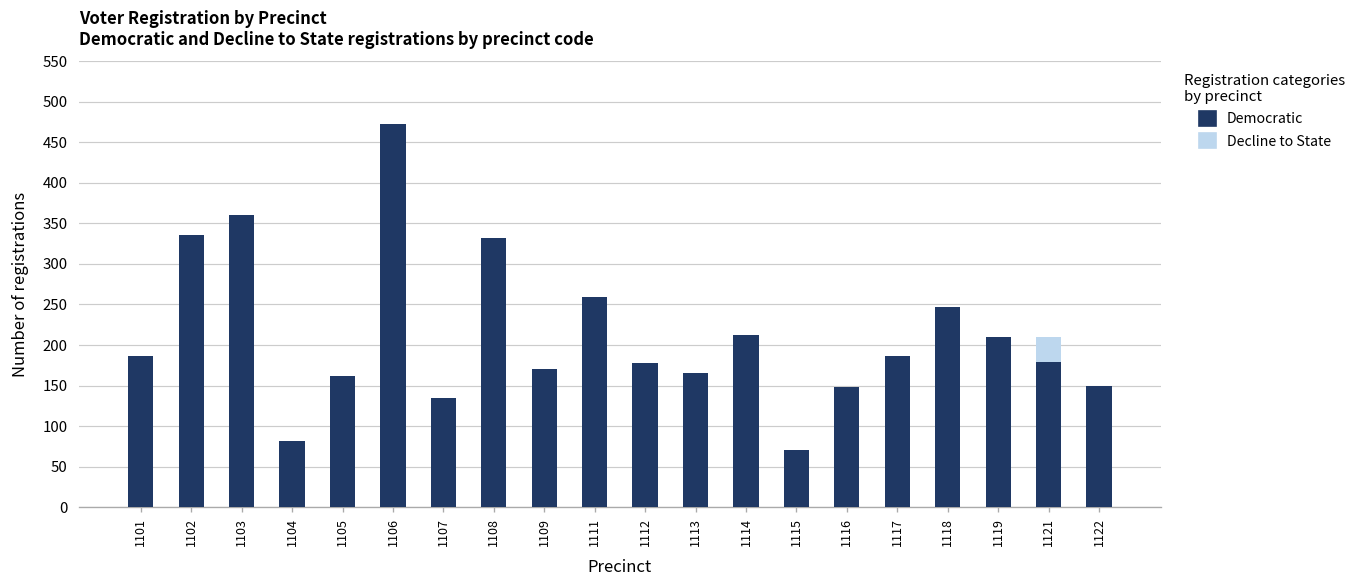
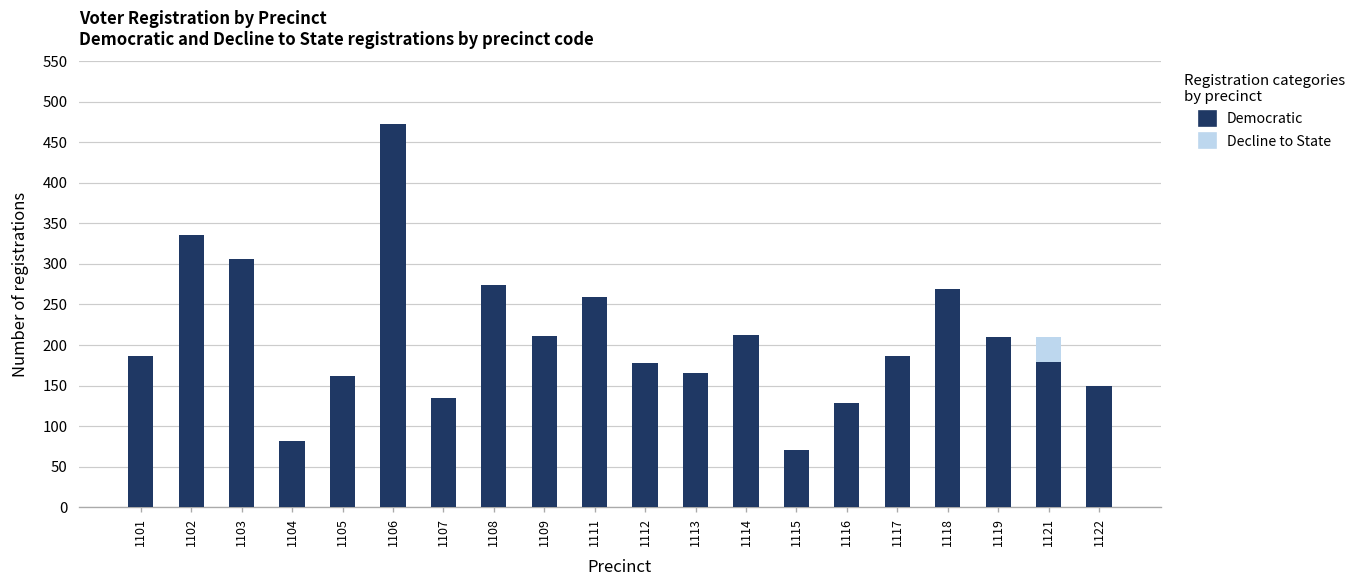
  {
    "Decline to State": {
      "1121": 210
    },
    "Democratic": {
      "1101": 190,
      "1102": 340,
-     "1103": 360,
+     "1103": 310,
      "1104": 80,
      "1105": 160,
      "1106": 470,
      "1107": 140,
-     "1108": 330,
-     "1109": 170,
+     "1108": 270,
+     "1109": 210,
      "1111": 260,
      "1112": 180,
      "1113": 170,
      "1114": 210,
      "1115": 70,
-     "1116": 150,
+     "1116": 130,
      "1117": 190,
-     "1118": 250,
+     "1118": 270,
      "1119": 210,
      "1122": 150
    }
  }
